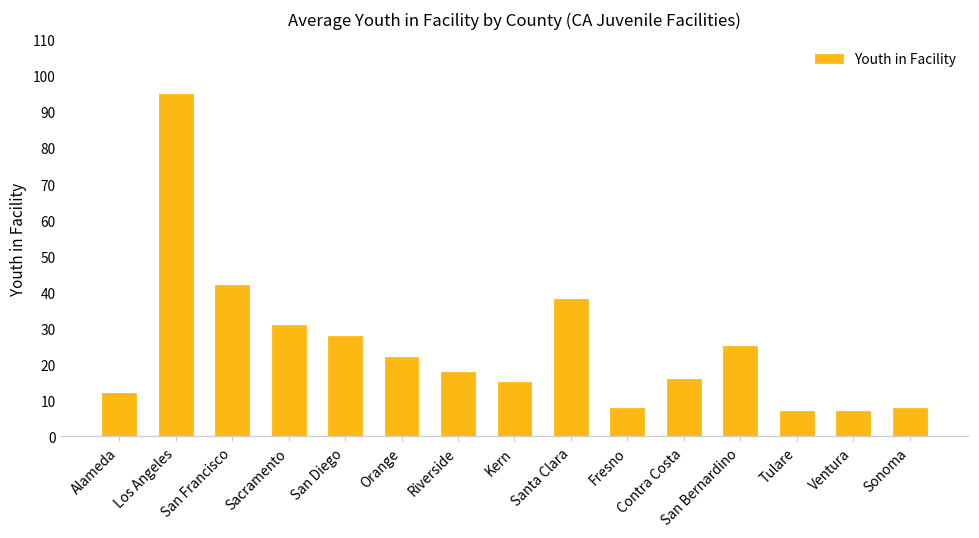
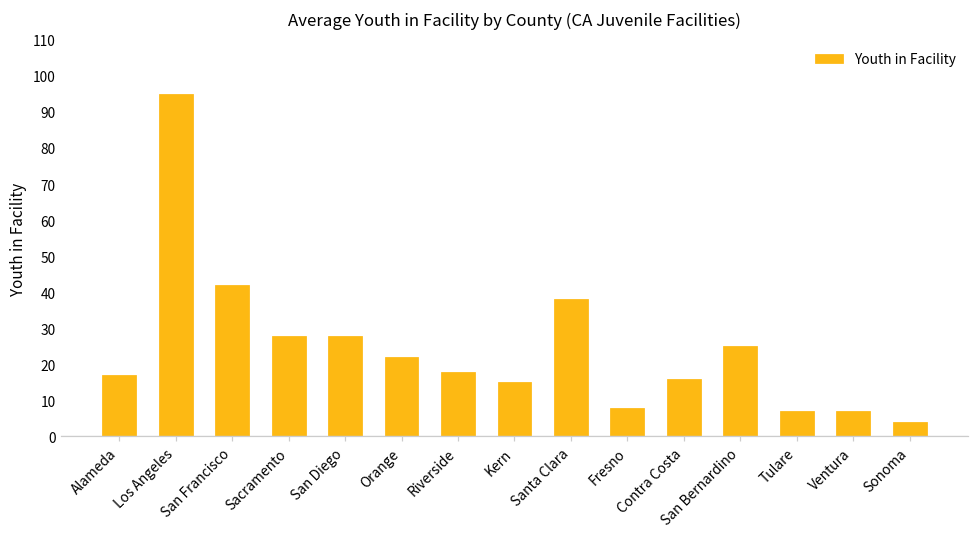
  {
-   "Alameda": 12,
+   "Alameda": 17,
    "Los Angeles": 95,
    "San Francisco": 42,
-   "Sacramento": 31,
+   "Sacramento": 28,
    "San Diego": 28,
    "Orange": 22,
    "Riverside": 18,
    "Kern": 15,
    "Santa Clara": 38,
    "Fresno": 8,
    "Contra Costa": 16,
    "San Bernardino": 25,
    "Tulare": 7,
    "Ventura": 7,
-   "Sonoma": 8
+   "Sonoma": 4
  }
